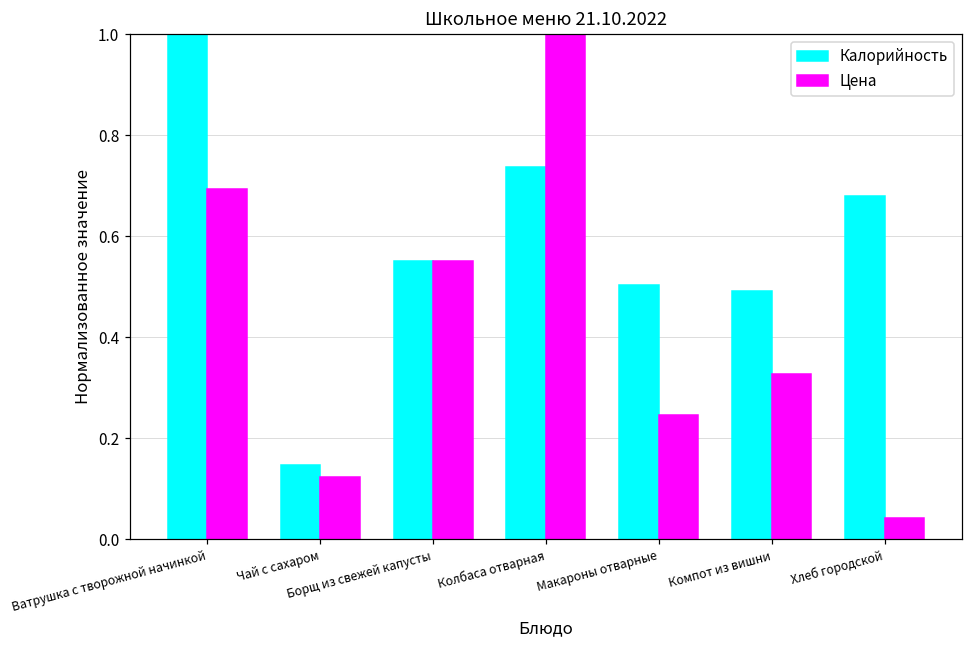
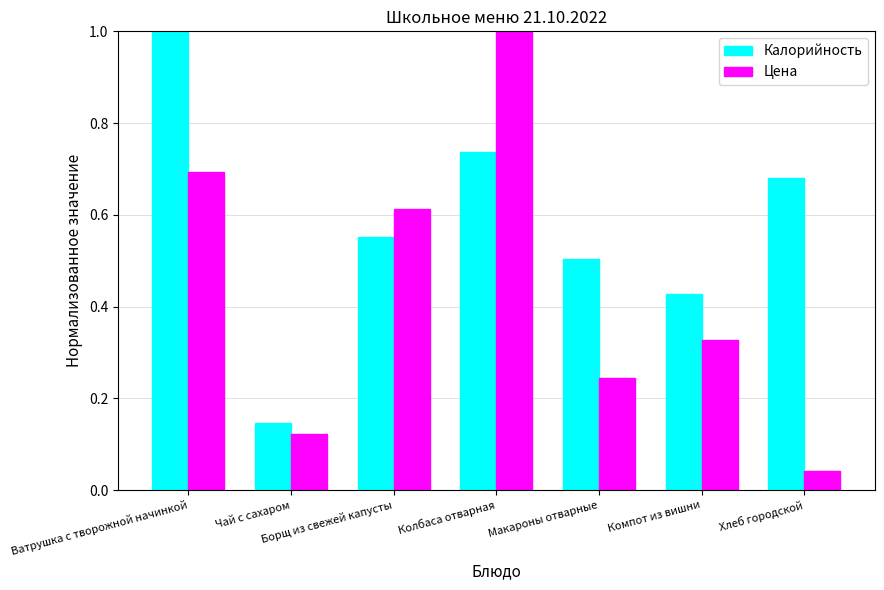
  {
    "Калорийность": {
      "Ватрушка с творожной начинкой": 1.00,
      "Чай с сахаром": 0.15,
      "Борщ из свежей капусты": 0.55,
      "Колбаса отварная": 0.74,
      "Макароны отварные": 0.50,
-     "Компот из вишни": 0.49,
+     "Компот из вишни": 0.43,
      "Хлеб городской": 0.68
    },
    "Цена": {
      "Ватрушка с творожной начинкой": 0.69,
      "Чай с сахаром": 0.12,
-     "Борщ из свежей капусты": 0.55,
+     "Борщ из свежей капусты": 0.61,
      "Колбаса отварная": 1.00,
      "Макароны отварные": 0.24,
      "Компот из вишни": 0.33,
      "Хлеб городской": 0.04
    }
  }
